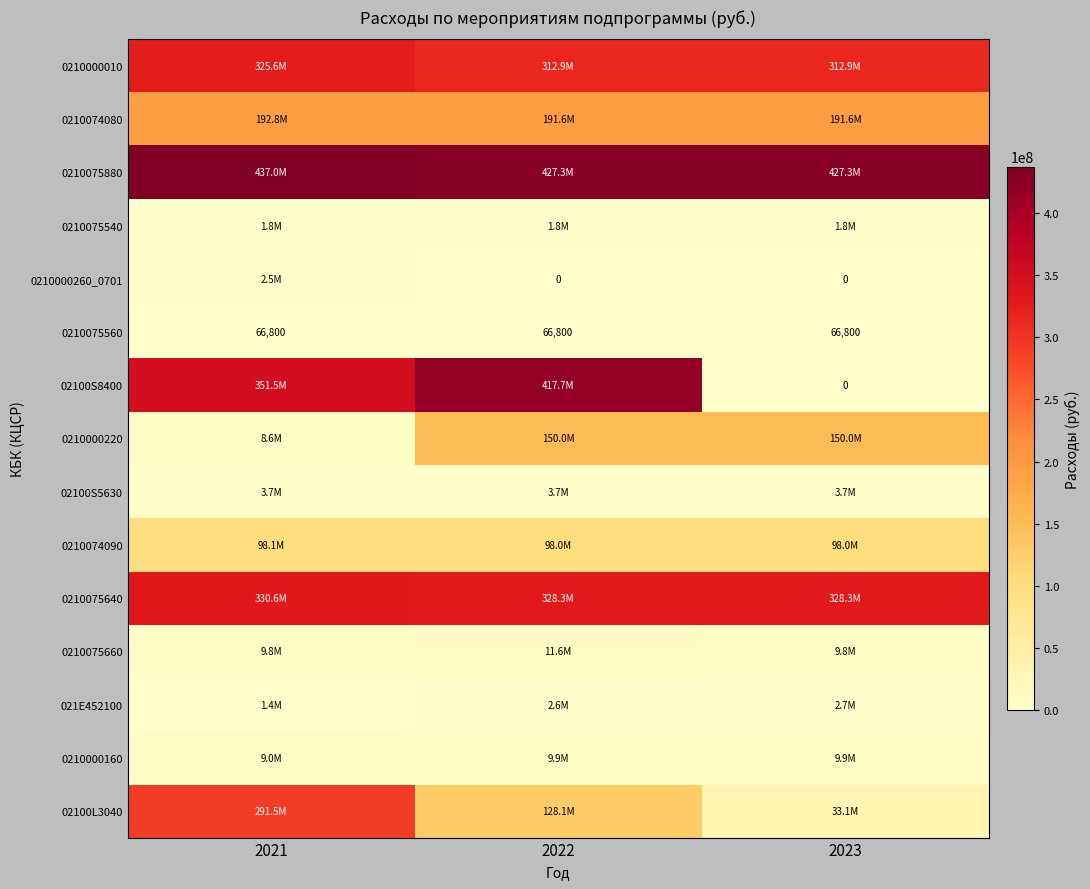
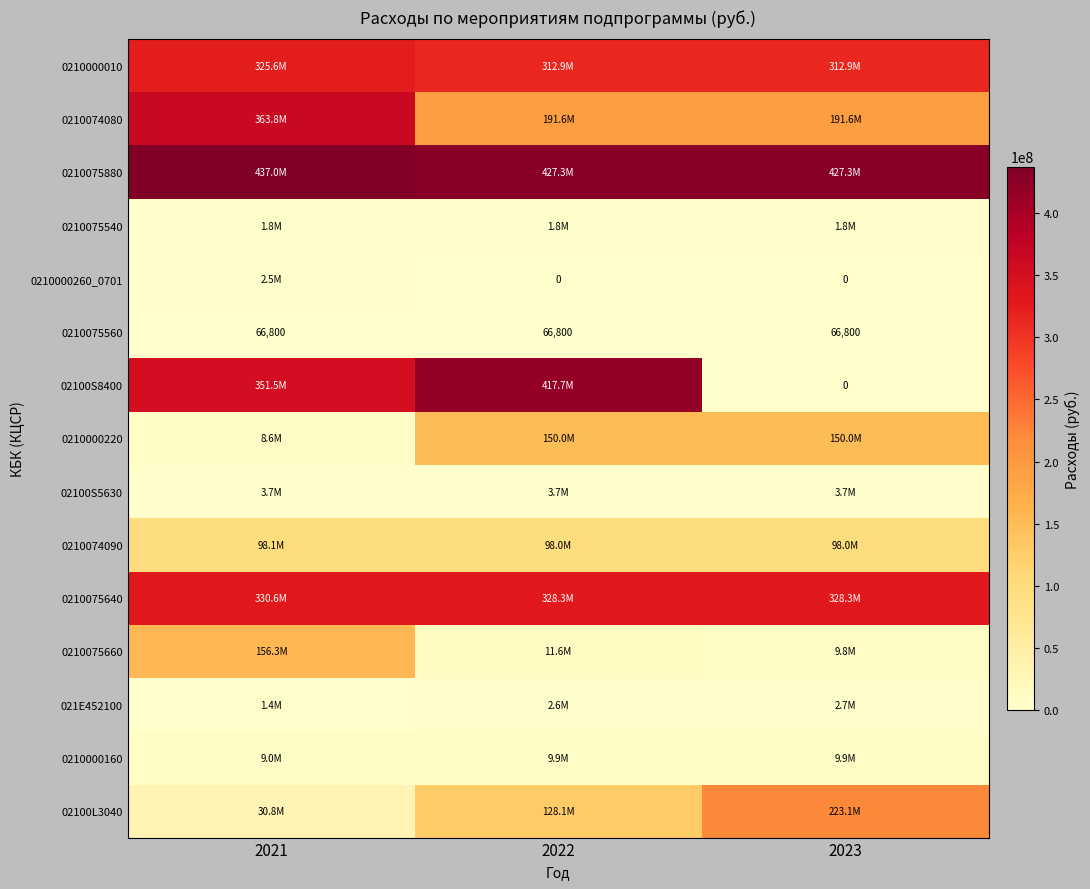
  {
    "0210000010": {
      "2021": "325.6M",
      "2022": "312.9M",
      "2023": "312.9M"
    },
    "0210074080": {
-     "2021": "192.8M",
+     "2021": "363.8M",
      "2022": "191.6M",
      "2023": "191.6M"
    },
    "0210075880": {
      "2021": "437.0M",
      "2022": "427.3M",
      "2023": "427.3M"
    },
    "0210075540": {
      "2021": "1.8M",
      "2022": "1.8M",
      "2023": "1.8M"
    },
    "0210000260_0701": {
      "2021": "2.5M",
      "2022": "0",
      "2023": "0"
    },
    "0210075560": {
      "2021": "66,800",
      "2022": "66,800",
      "2023": "66,800"
    },
    "02100S8400": {
      "2021": "351.5M",
      "2022": "417.7M",
      "2023": "0"
    },
    "0210000220": {
      "2021": "8.6M",
      "2022": "150.0M",
      "2023": "150.0M"
    },
    "02100S5630": {
      "2021": "3.7M",
      "2022": "3.7M",
      "2023": "3.7M"
    },
    "0210074090": {
      "2021": "98.1M",
      "2022": "98.0M",
      "2023": "98.0M"
    },
    "0210075640": {
      "2021": "330.6M",
      "2022": "328.3M",
      "2023": "328.3M"
    },
    "0210075660": {
-     "2021": "9.8M",
+     "2021": "156.3M",
      "2022": "11.6M",
      "2023": "9.8M"
    },
    "021E452100": {
      "2021": "1.4M",
      "2022": "2.6M",
      "2023": "2.7M"
    },
    "0210000160": {
      "2021": "9.0M",
      "2022": "9.9M",
      "2023": "9.9M"
    },
    "02100L3040": {
-     "2021": "291.5M",
+     "2021": "30.8M",
      "2022": "128.1M",
-     "2023": "33.1M"
+     "2023": "223.1M"
    }
  }
